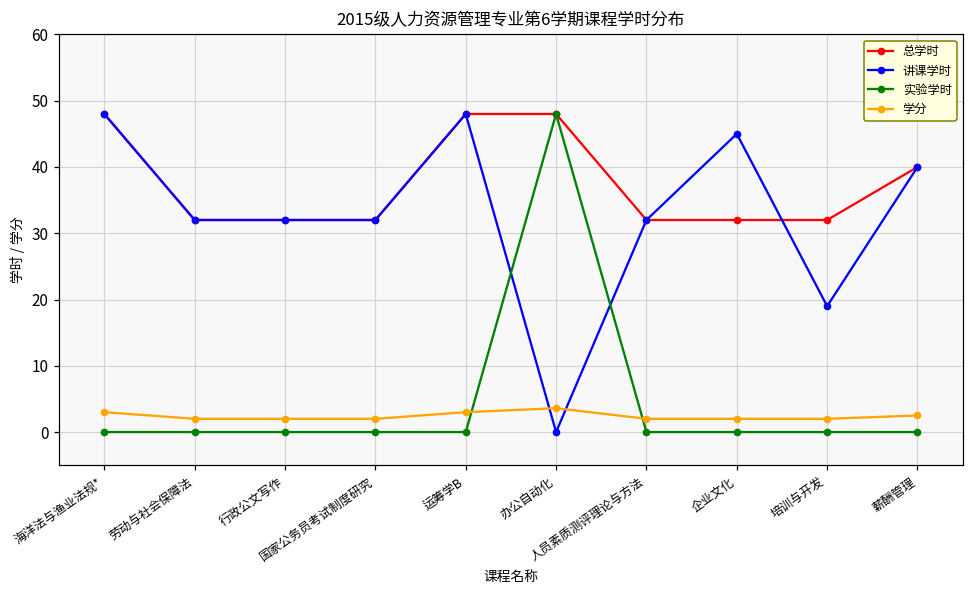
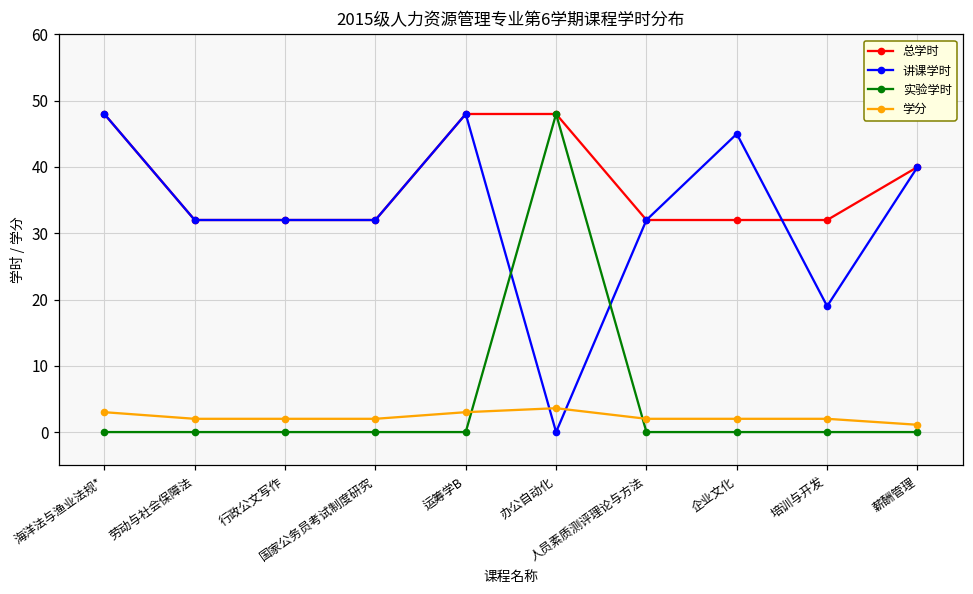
  {
    "总学时": {
      "企业文化": 32,
      "培训与开发": 32
    },
    "讲课学时": {
      "办公自动化": 0,
      "企业文化": 45,
      "培训与开发": 19
    },
    "实验学时": {
      "海洋法与渔业法规*": 0,
      "劳动与社会保障法": 0,
      "行政公文写作": 0,
      "国家公务员考试制度研究": 0,
      "运筹学B": 0,
      "人员素质测评理论与方法": 0,
      "企业文化": 0,
      "培训与开发": 0,
      "薪酬管理": 0
    },
    "学分": {
      "海洋法与渔业法规*": 3,
      "劳动与社会保障法": 2,
      "行政公文写作": 2,
      "国家公务员考试制度研究": 2,
      "运筹学B": 3,
      "办公自动化": 4,
      "人员素质测评理论与方法": 2,
      "企业文化": 2,
      "培训与开发": 2,
-     "薪酬管理": 3
+     "薪酬管理": 1
    }
  }
